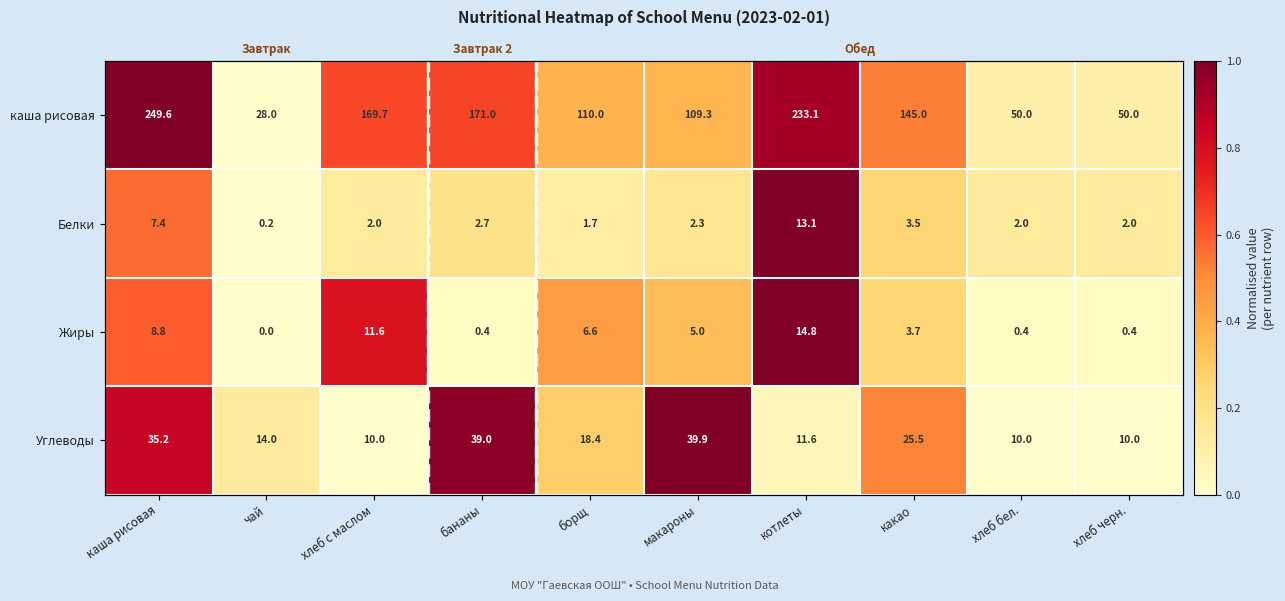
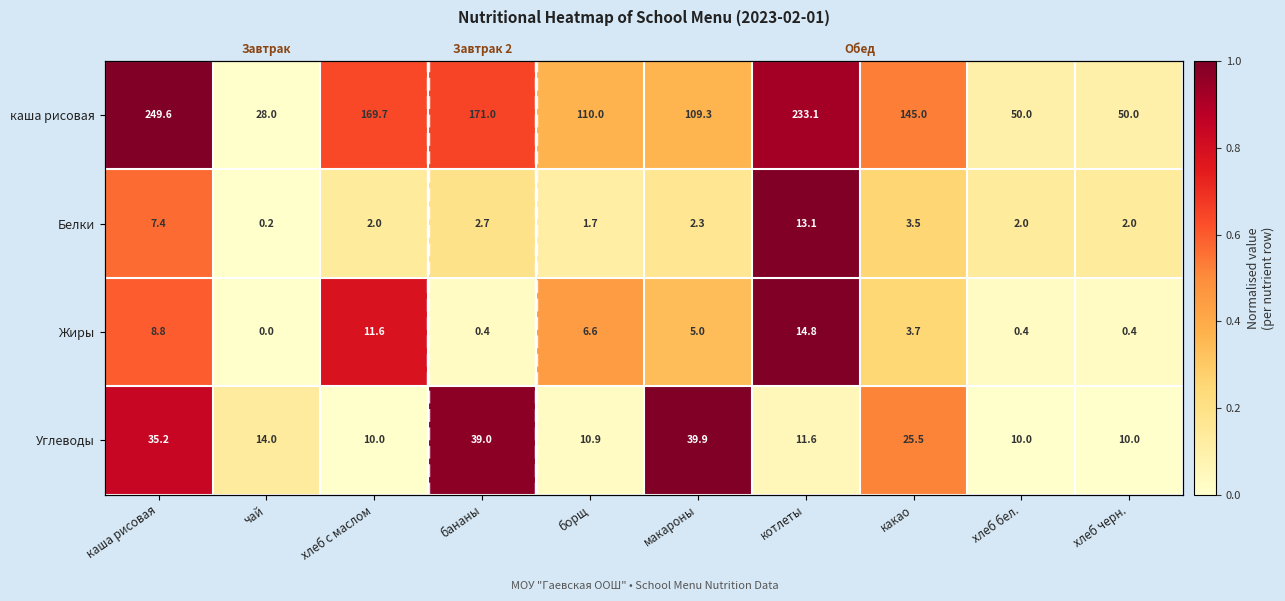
  {
    "каша рисовая": {
      "каша рисовая": 249.6,
      "чай": 28.0,
      "хлеб с маслом": 169.7,
      "бананы": 171.0,
      "борщ": 110.0,
      "макароны": 109.3,
      "котлеты": 233.1,
      "какао": 145.0,
      "хлеб бел.": 50.0,
      "хлеб черн.": 50.0
    },
    "Белки": {
      "каша рисовая": 7.4,
      "чай": 0.2,
      "хлеб с маслом": 2.0,
      "бананы": 2.7,
      "борщ": 1.7,
      "макароны": 2.3,
      "котлеты": 13.1,
      "какао": 3.5,
      "хлеб бел.": 2.0,
      "хлеб черн.": 2.0
    },
    "Жиры": {
      "каша рисовая": 8.8,
      "чай": 0.0,
      "хлеб с маслом": 11.6,
      "бананы": 0.4,
      "борщ": 6.6,
      "макароны": 5.0,
      "котлеты": 14.8,
      "какао": 3.7,
      "хлеб бел.": 0.4,
      "хлеб черн.": 0.4
    },
    "Углеводы": {
      "каша рисовая": 35.2,
      "чай": 14.0,
      "хлеб с маслом": 10.0,
      "бананы": 39.0,
-     "борщ": 18.4,
+     "борщ": 10.9,
      "макароны": 39.9,
      "котлеты": 11.6,
      "какао": 25.5,
      "хлеб бел.": 10.0,
      "хлеб черн.": 10.0
    }
  }
